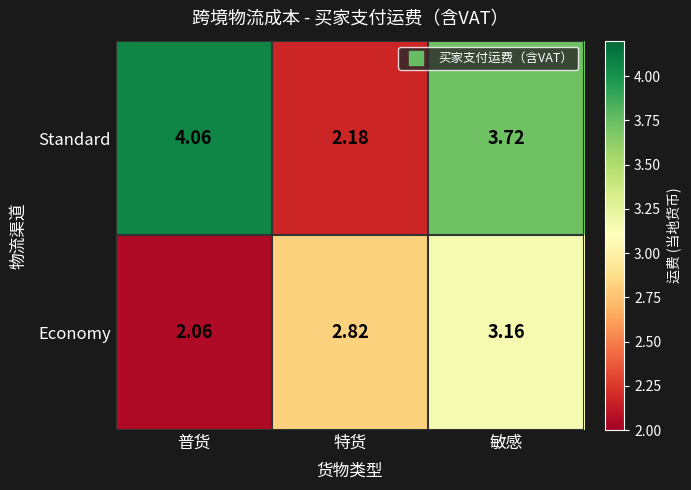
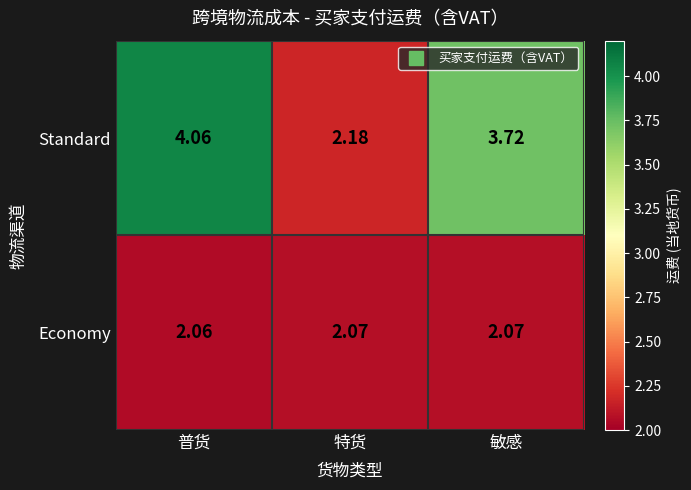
  {
    "Standard": {
      "普货": 4.06,
      "特货": 2.18,
      "敏感": 3.72
    },
    "Economy": {
      "普货": 2.06,
-     "特货": 2.82,
-     "敏感": 3.16
+     "特货": 2.07,
+     "敏感": 2.07
    }
  }
